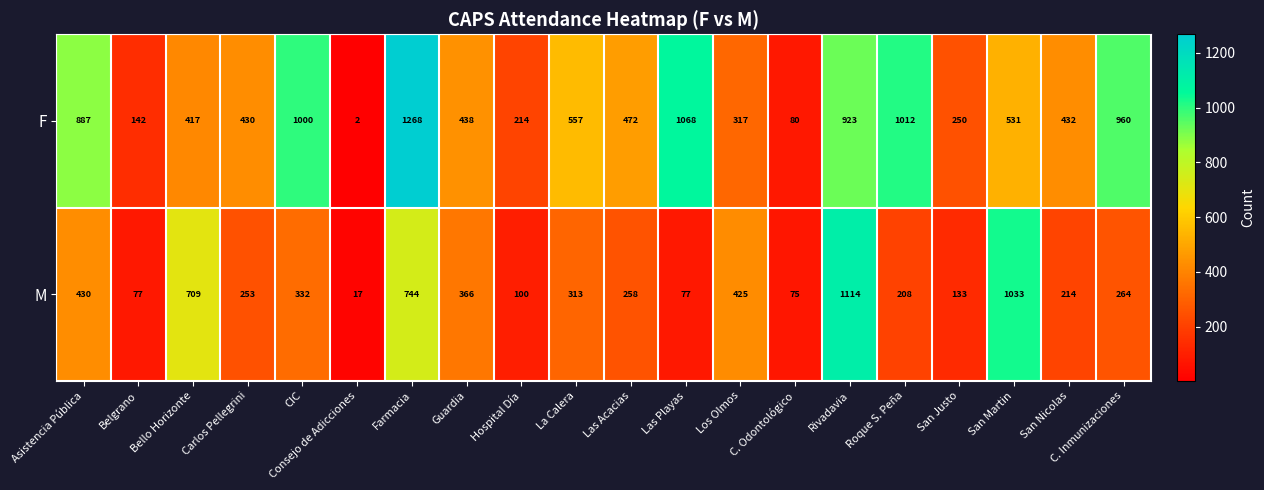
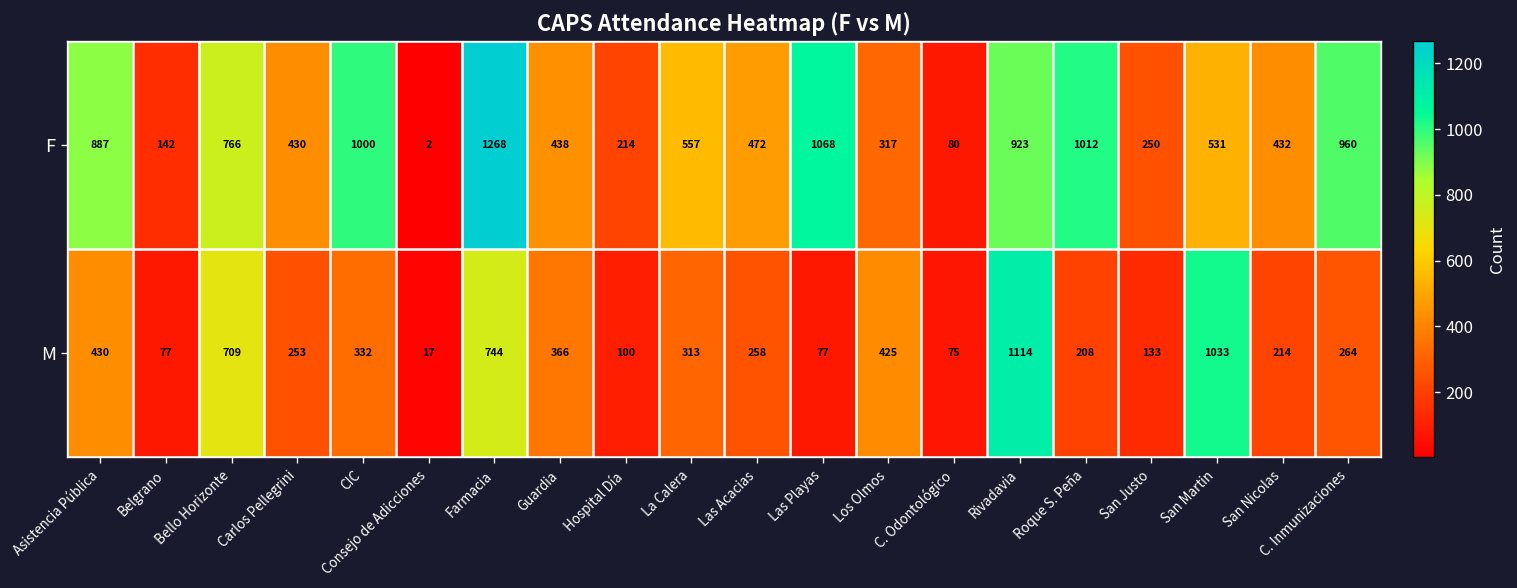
  {
    "F": {
      "Asistencia Pública": 887,
      "Belgrano": 142,
-     "Bello Horizonte": 417,
+     "Bello Horizonte": 766,
      "Carlos Pellegrini": 430,
      "CIC": 1000,
      "Consejo de Adicciones": 2,
      "Farmacia": 1268,
      "Guardia": 438,
      "Hospital Día": 214,
      "La Calera": 557,
      "Las Acacias": 472,
      "Las Playas": 1068,
      "Los Olmos": 317,
      "C. Odontológico": 80,
      "Rivadavia": 923,
      "Roque S. Peña": 1012,
      "San Justo": 250,
      "San Martin": 531,
      "San Nicolas": 432,
      "C. Inmunizaciones": 960
    },
    "M": {
      "Asistencia Pública": 430,
      "Belgrano": 77,
      "Bello Horizonte": 709,
      "Carlos Pellegrini": 253,
      "CIC": 332,
      "Consejo de Adicciones": 17,
      "Farmacia": 744,
      "Guardia": 366,
      "Hospital Día": 100,
      "La Calera": 313,
      "Las Acacias": 258,
      "Las Playas": 77,
      "Los Olmos": 425,
      "C. Odontológico": 75,
      "Rivadavia": 1114,
      "Roque S. Peña": 208,
      "San Justo": 133,
      "San Martin": 1033,
      "San Nicolas": 214,
      "C. Inmunizaciones": 264
    }
  }
